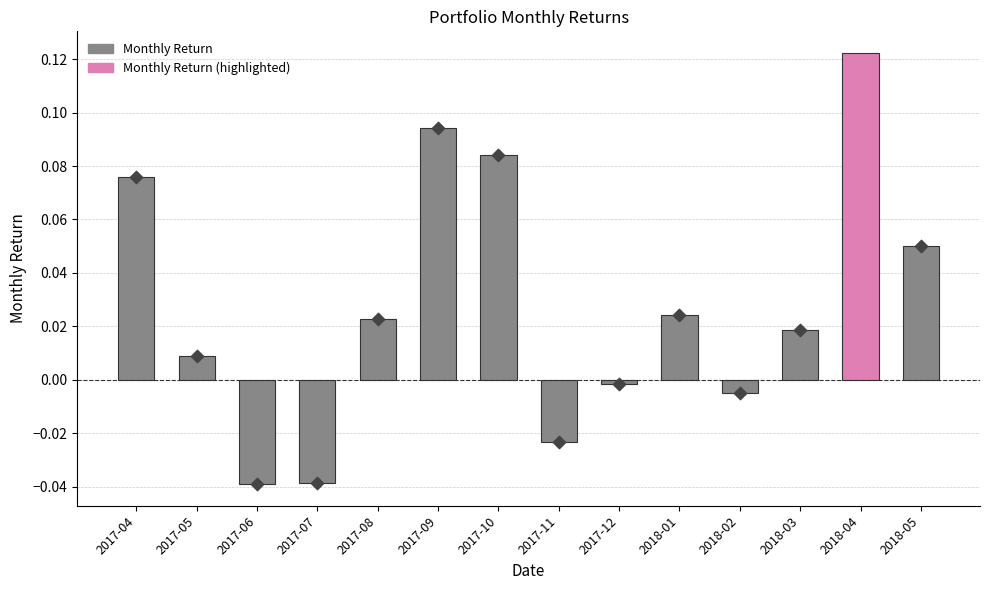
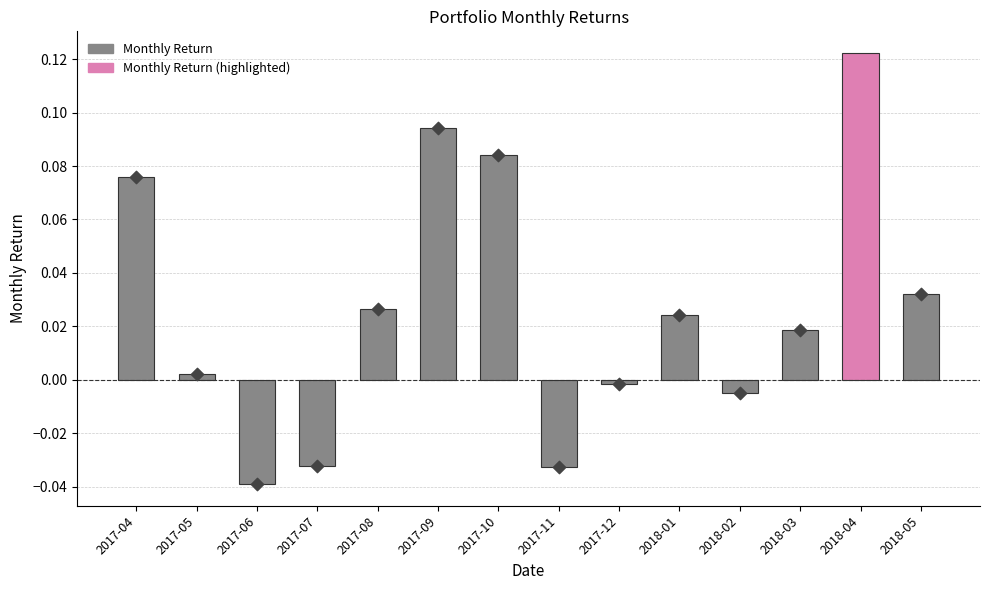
  {
    "Monthly Return": {
      "2017-04": 0.076,
-     "2017-05": 0.009,
+     "2017-05": 0.002,
      "2017-06": -0.039,
-     "2017-07": -0.039,
-     "2017-08": 0.023,
+     "2017-07": -0.032,
+     "2017-08": 0.027,
      "2017-09": 0.094,
      "2017-10": 0.084,
-     "2017-11": -0.023,
+     "2017-11": -0.033,
      "2017-12": -0.002,
      "2018-01": 0.024,
      "2018-02": -0.005,
      "2018-03": 0.019,
      "2018-04": 0.122,
-     "2018-05": 0.050
+     "2018-05": 0.032
    }
  }
